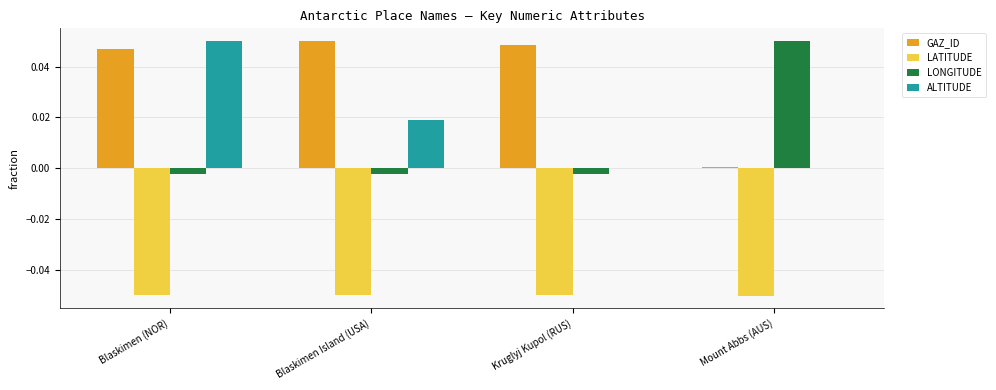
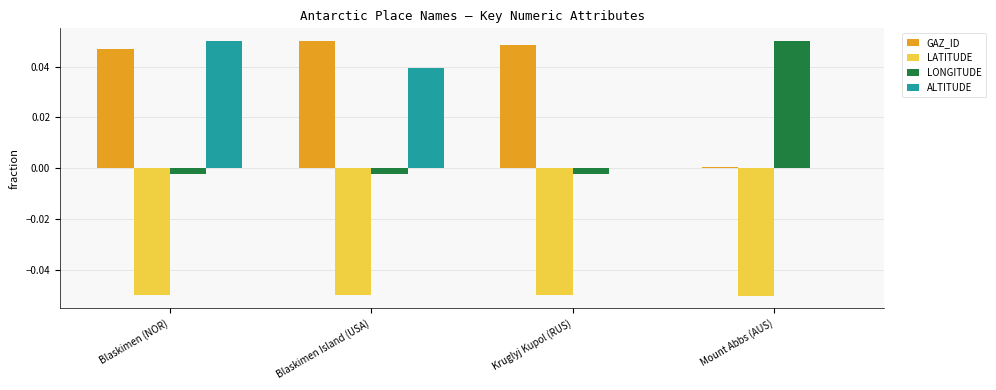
  {
    "LONGITUDE": {
      "Blaskimen (NOR)": -0.002,
      "Blaskimen Island (USA)": -0.002,
      "Kruglyj Kupol (RUS)": -0.002,
      "Mount Abbs (AUS)": 0.050
    },
    "ALTITUDE": {
      "Blaskimen (NOR)": 0.050,
-     "Blaskimen Island (USA)": 0.019,
+     "Blaskimen Island (USA)": 0.039,
      "Kruglyj Kupol (RUS)": 0.000,
      "Mount Abbs (AUS)": 0.000
    }
  }
